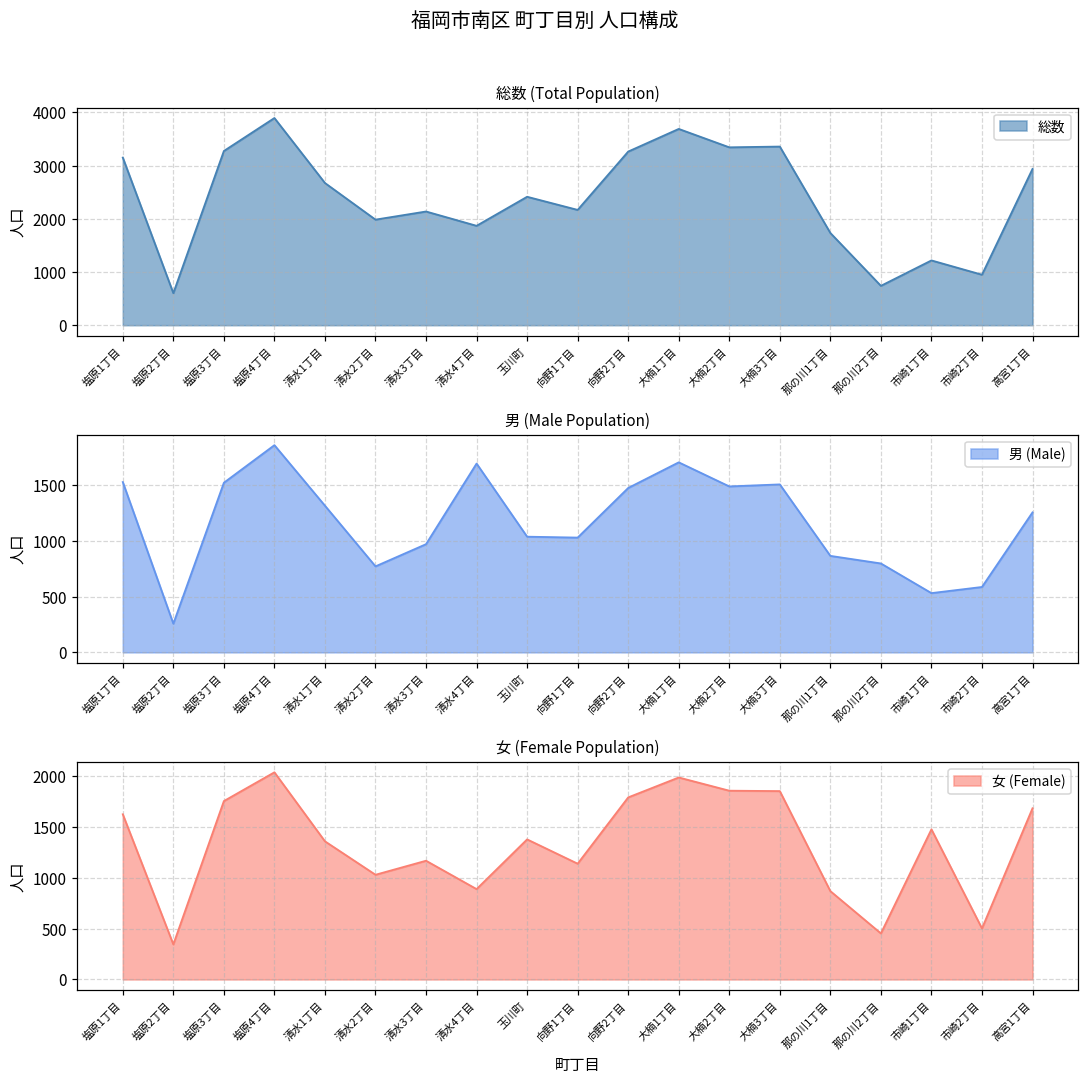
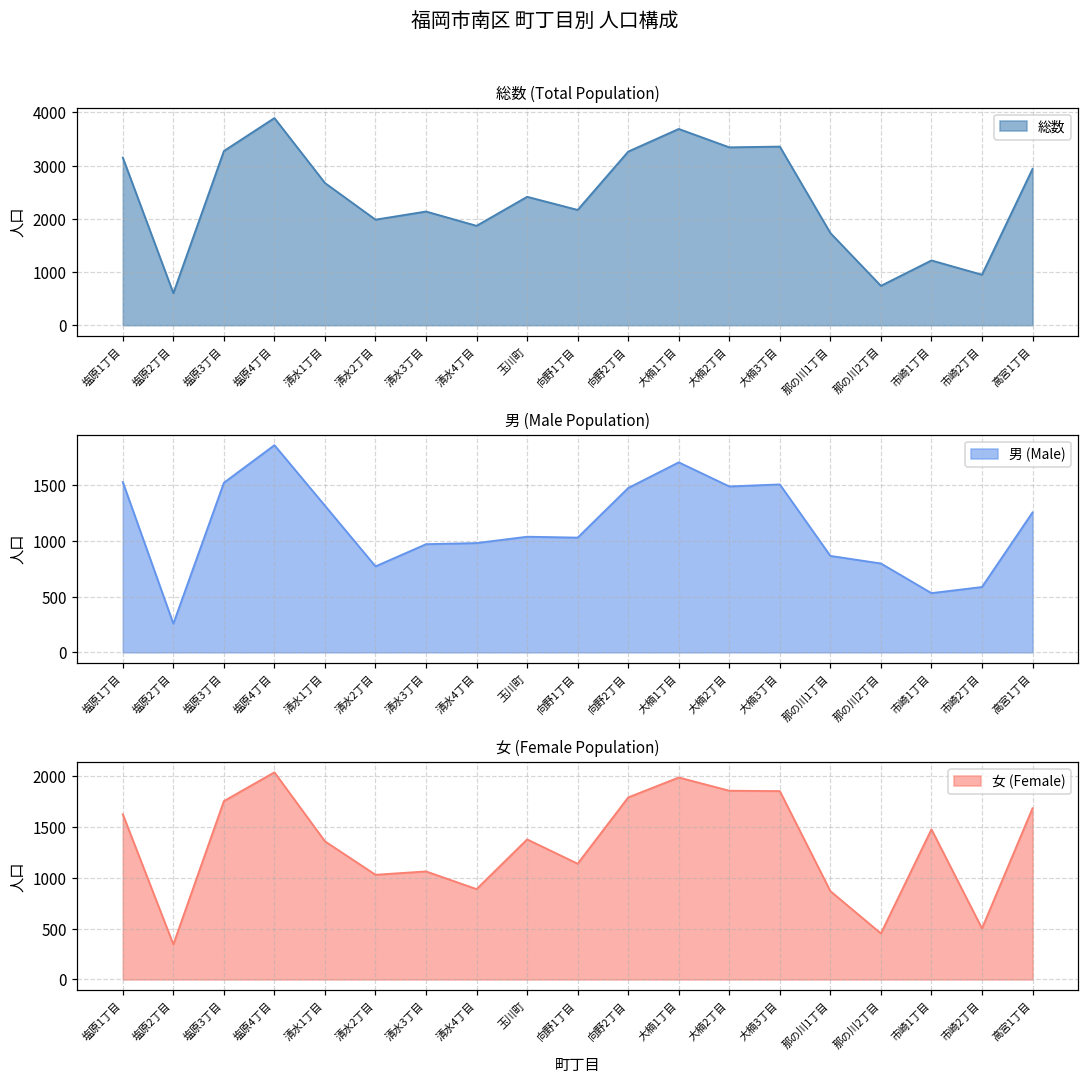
  {
    "総数 (Total Population)": {
      "塩原1丁目": 3200,
      "塩原2丁目": 600,
      "塩原3丁目": 3300,
      "塩原4丁目": 3900,
      "清水1丁目": 2700,
      "清水2丁目": 2000,
      "清水3丁目": 2100,
      "清水4丁目": 1900,
      "玉川町": 2400,
      "向野1丁目": 2200,
      "向野2丁目": 3300,
      "大楠1丁目": 3700,
      "大楠2丁目": 3300,
      "大楠3丁目": 3400,
      "那の川1丁目": 1700,
      "那の川2丁目": 700,
      "市崎1丁目": 1200,
      "市崎2丁目": 900,
      "高宮1丁目": 2900
    },
    "男 (Male Population)": {
      "塩原1丁目": 1530,
      "塩原2丁目": 260,
      "塩原3丁目": 1520,
      "塩原4丁目": 1860,
      "清水1丁目": 1320,
      "清水2丁目": 770,
      "清水3丁目": 970,
-     "清水4丁目": 1690,
+     "清水4丁目": 980,
      "玉川町": 1040,
      "向野1丁目": 1030,
      "向野2丁目": 1470,
      "大楠1丁目": 1700,
      "大楠2丁目": 1490,
      "大楠3丁目": 1510,
      "那の川1丁目": 870,
      "那の川2丁目": 800,
      "市崎1丁目": 530,
      "市崎2丁目": 590,
      "高宮1丁目": 1260
    },
    "女 (Female Population)": {
      "塩原1丁目": 1600,
      "塩原2丁目": 300,
      "塩原3丁目": 1800,
      "塩原4丁目": 2000,
      "清水1丁目": 1400,
      "清水2丁目": 1000,
-     "清水3丁目": 1200,
+     "清水3丁目": 1100,
      "清水4丁目": 900,
      "玉川町": 1400,
      "向野1丁目": 1100,
      "向野2丁目": 1800,
      "大楠1丁目": 2000,
      "大楠2丁目": 1900,
      "大楠3丁目": 1900,
      "那の川1丁目": 900,
      "那の川2丁目": 500,
      "市崎1丁目": 1500,
      "市崎2丁目": 500,
      "高宮1丁目": 1700
    }
  }
